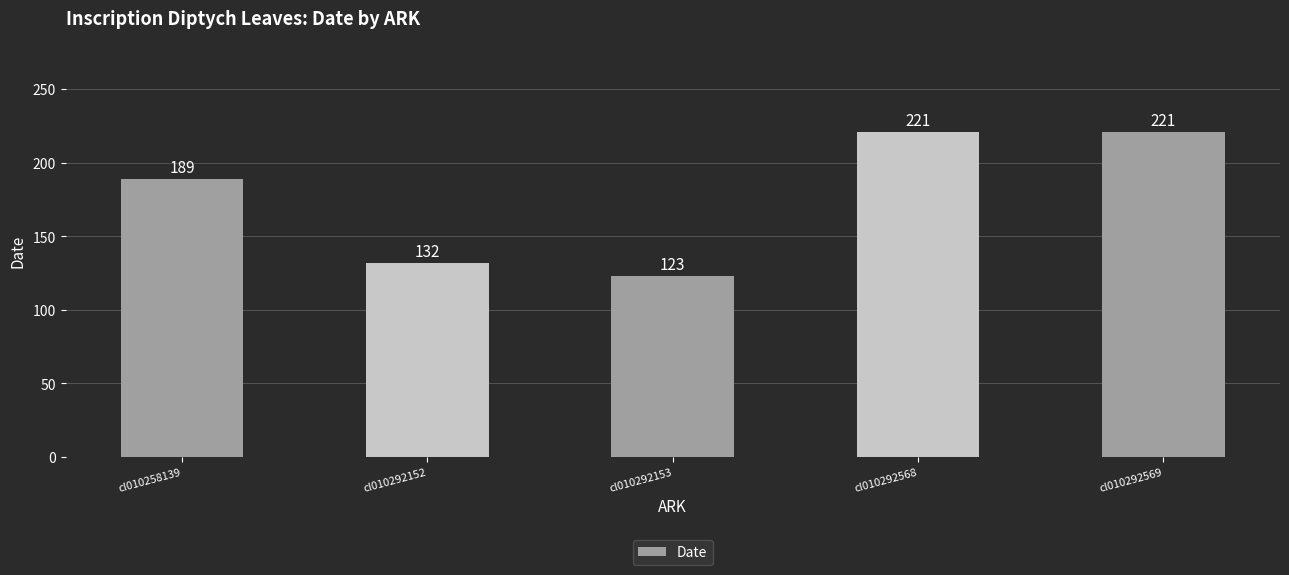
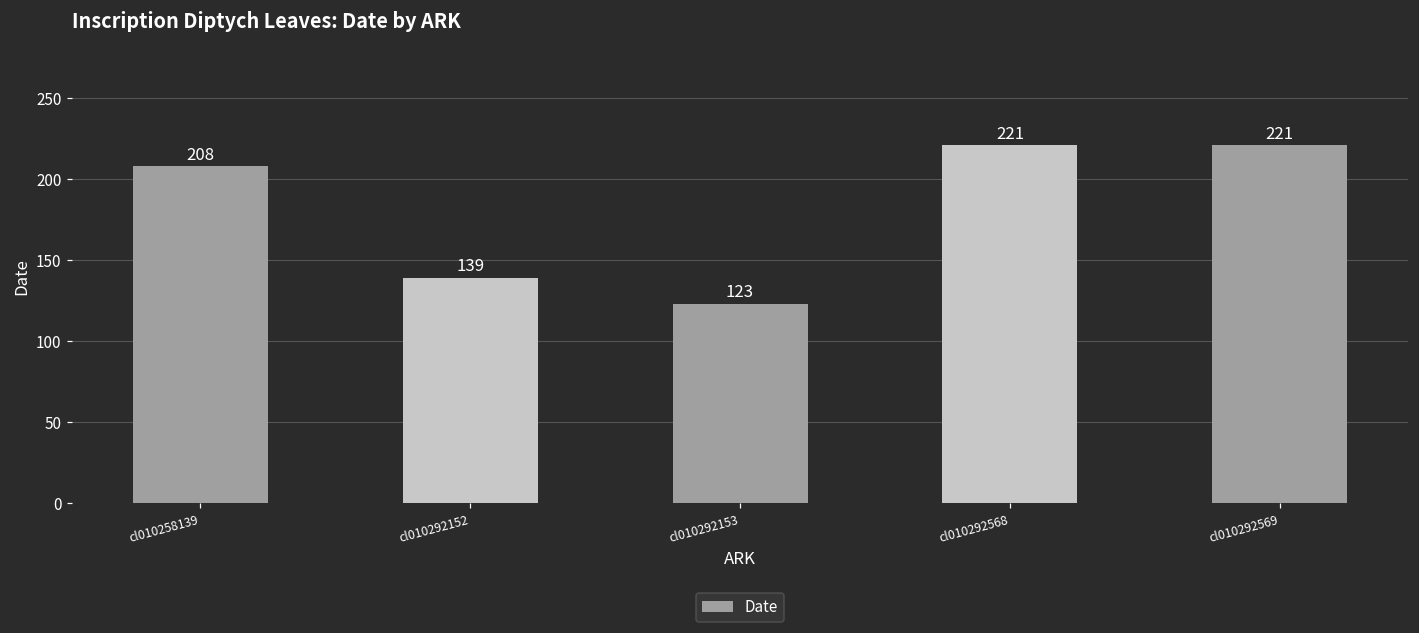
  {
-   "cl010258139": 189,
-   "cl010292152": 132,
+   "cl010258139": 208,
+   "cl010292152": 139,
    "cl010292153": 123,
    "cl010292568": 221,
    "cl010292569": 221
  }
